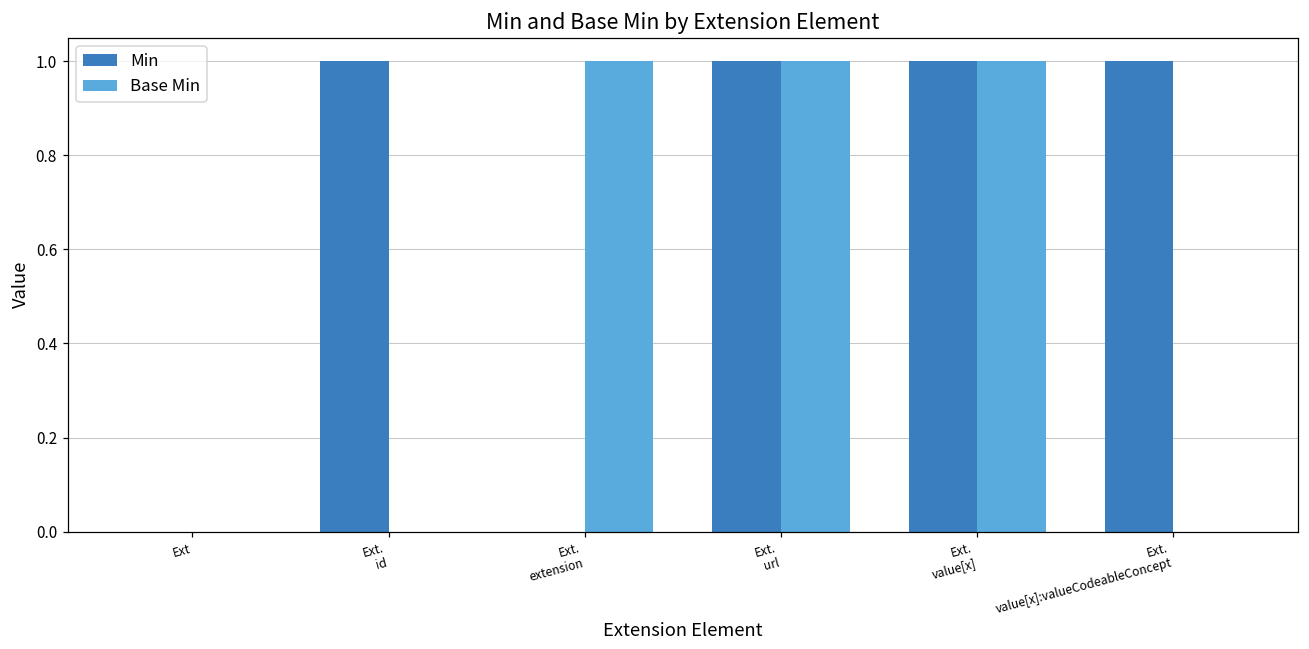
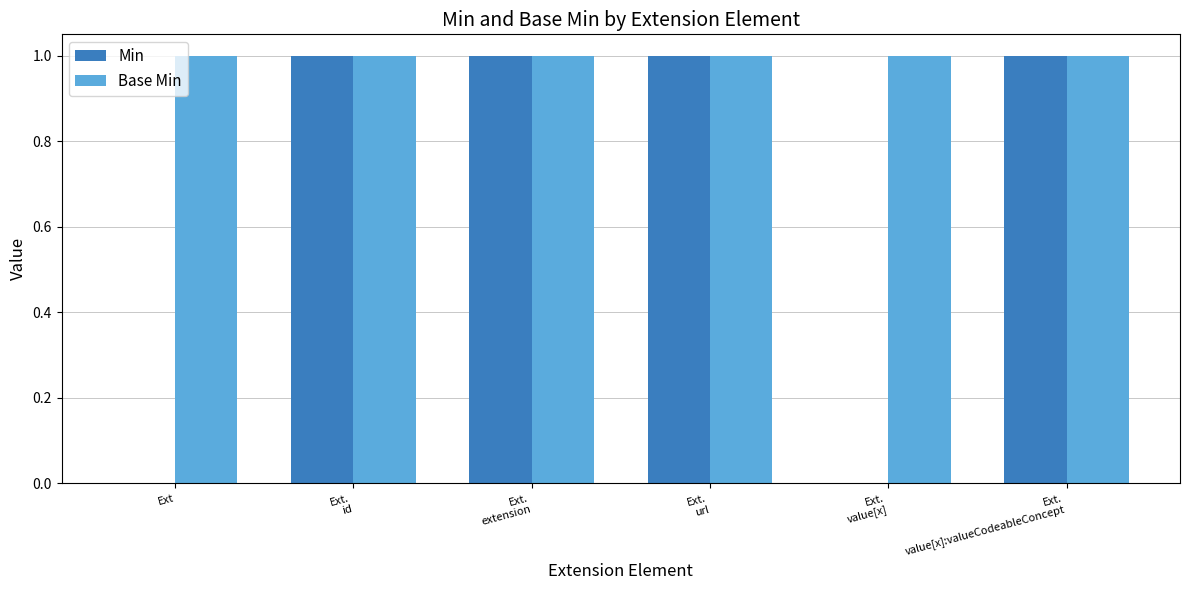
  {
    "Min": {
      "Ext": 0,
      "Ext. id": 1,
-     "Ext. extension": 0,
+     "Ext. extension": 1,
      "Ext. url": 1,
-     "Ext. value[x]": 1,
+     "Ext. value[x]": 0,
      "Ext. value[x]:valueCodeableConcept": 1
    },
    "Base Min": {
-     "Ext": 0,
-     "Ext. id": 0,
+     "Ext": 1,
+     "Ext. id": 1,
      "Ext. extension": 1,
      "Ext. url": 1,
      "Ext. value[x]": 1,
-     "Ext. value[x]:valueCodeableConcept": 0
+     "Ext. value[x]:valueCodeableConcept": 1
    }
  }
